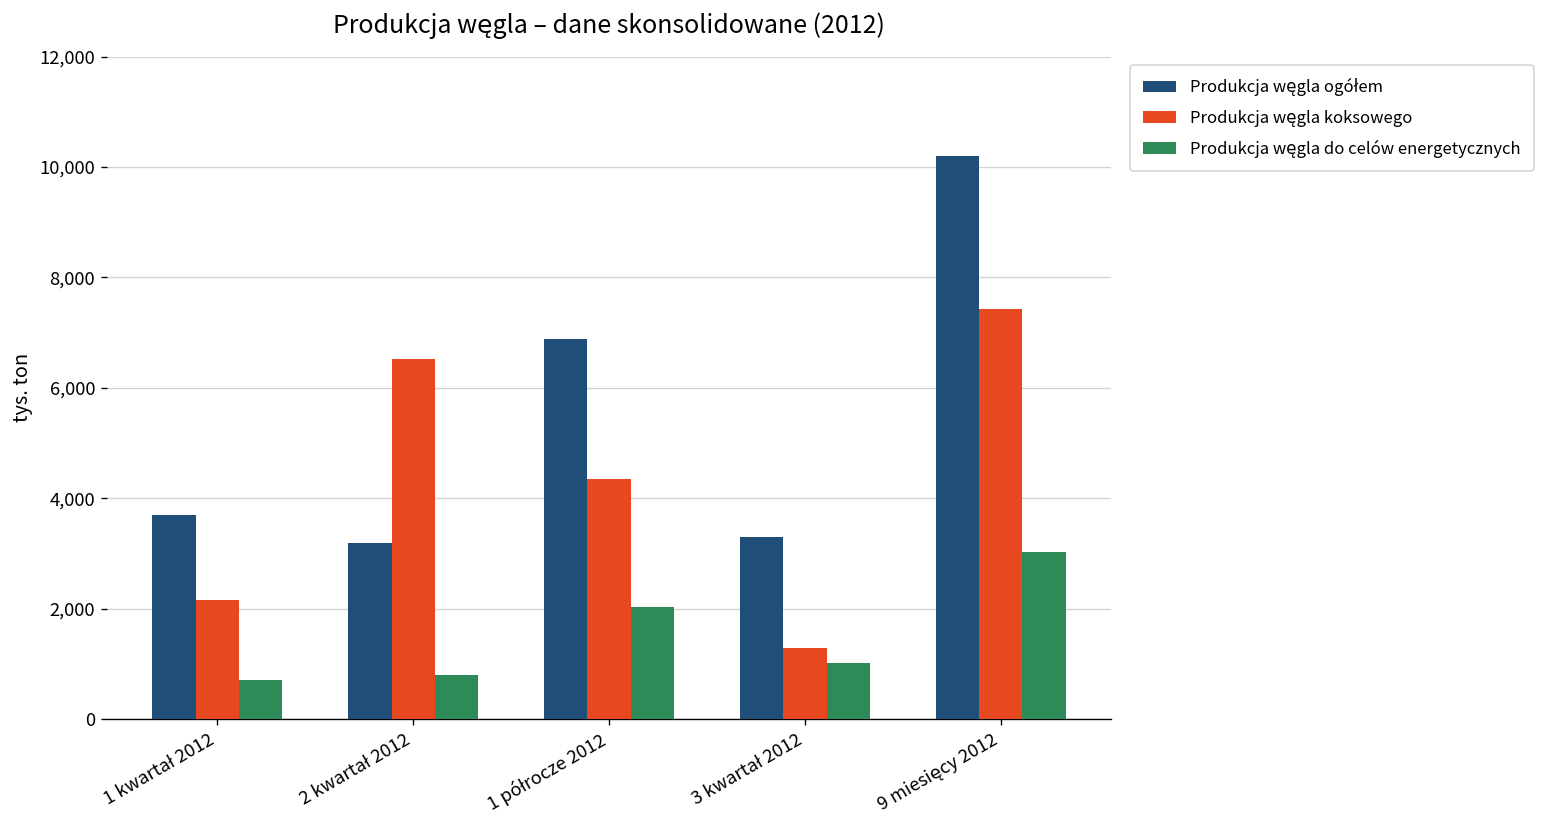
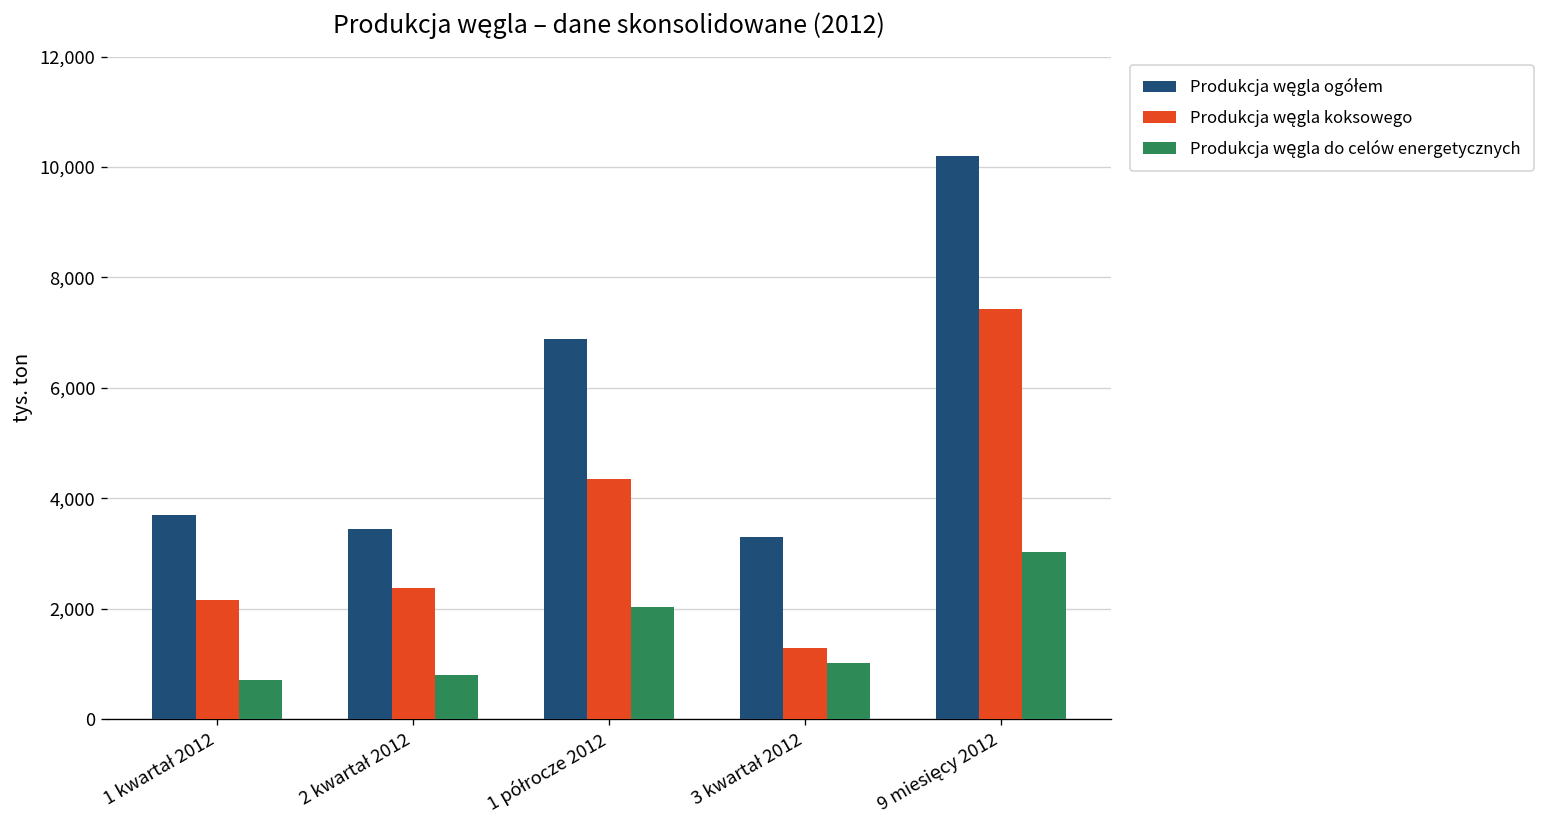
  {
    "Produkcja węgla ogółem": {
      "1 kwartał 2012": "3,700",
-     "2 kwartał 2012": "3,200",
+     "2 kwartał 2012": "3,400",
      "1 półrocze 2012": "6,900",
      "3 kwartał 2012": "3,300",
      "9 miesięcy 2012": "10,200"
    },
    "Produkcja węgla koksowego": {
      "1 kwartał 2012": "2,200",
-     "2 kwartał 2012": "6,500",
+     "2 kwartał 2012": "2,400",
      "1 półrocze 2012": "4,300",
      "3 kwartał 2012": "1,300",
      "9 miesięcy 2012": "7,400"
    },
    "Produkcja węgla do celów energetycznych": {
      "1 kwartał 2012": "700",
      "2 kwartał 2012": "800",
      "1 półrocze 2012": "2,000",
      "3 kwartał 2012": "1,000",
      "9 miesięcy 2012": "3,000"
    }
  }
